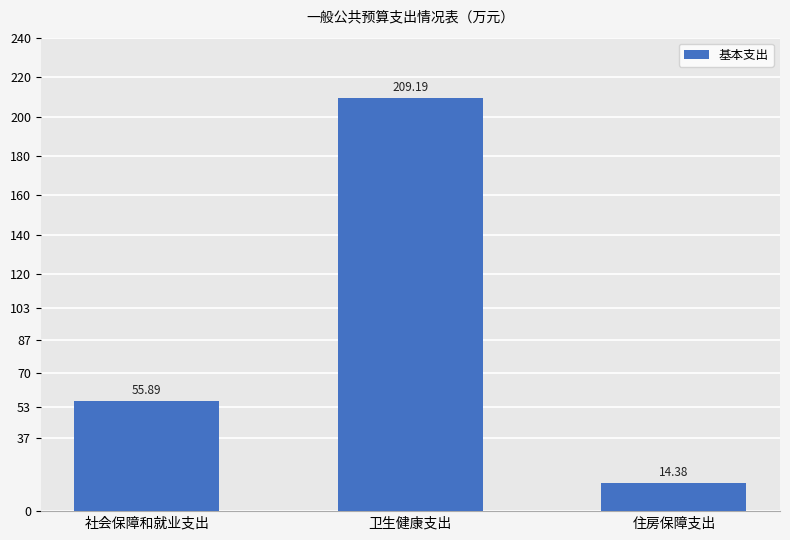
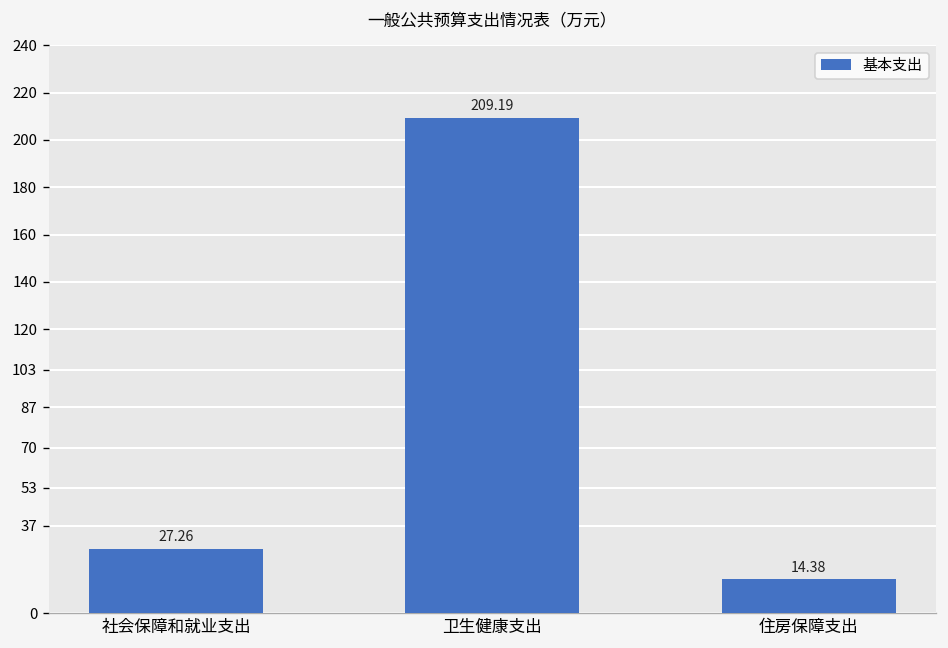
  {
-   "社会保障和就业支出": 55.89,
+   "社会保障和就业支出": 27.26,
    "卫生健康支出": 209.19,
    "住房保障支出": 14.38
  }
